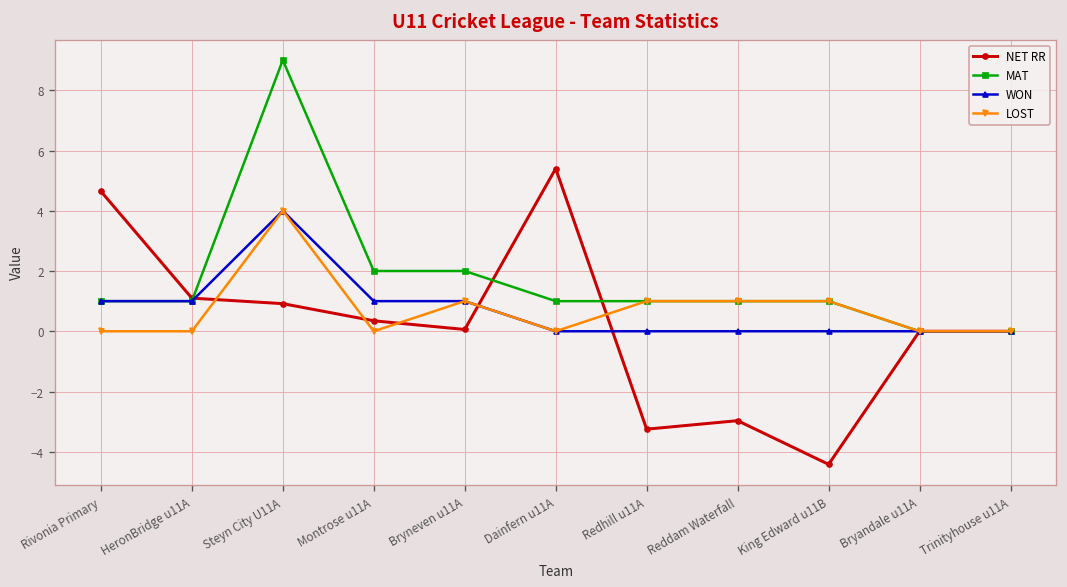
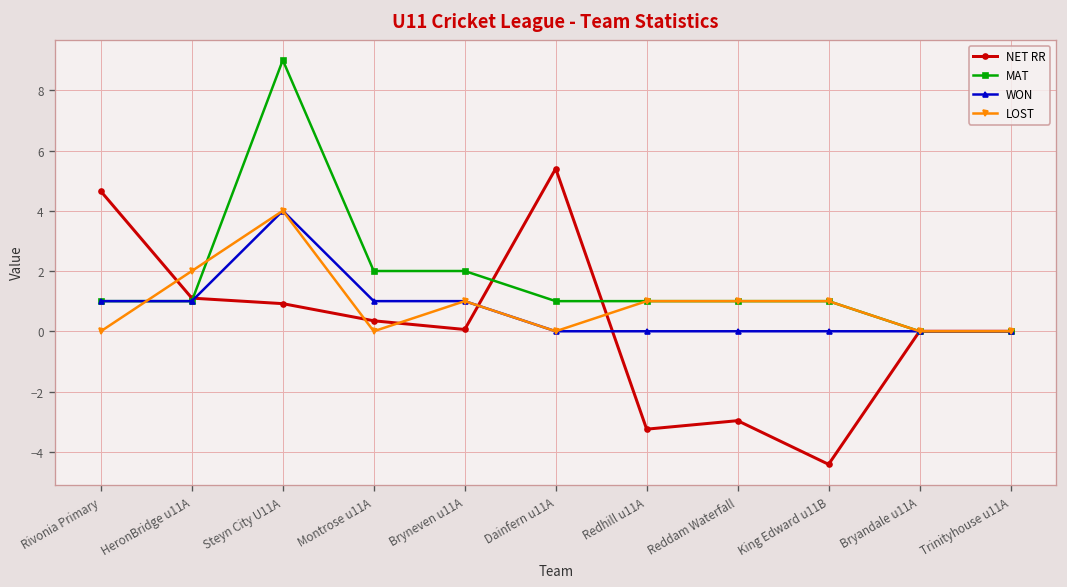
  {
    "NET RR": {
      "Rivonia Primary": 4.6,
      "Steyn City U11A": 1,
      "Montrose u11A": 0.3,
      "Bryneven u11A": 0,
      "Dainfern u11A": 5.4,
      "Redhill u11A": -3.3,
      "Reddam Waterfall": -3,
      "King Edward u11B": -4.4
    },
    "MAT": {
      "Steyn City U11A": 9,
      "Montrose u11A": 2,
      "Bryneven u11A": 2,
      "Dainfern u11A": 1
    },
    "WON": {
      "Montrose u11A": 1,
      "Redhill u11A": 0,
      "Reddam Waterfall": 0,
      "King Edward u11B": 0
    },
    "LOST": {
      "Rivonia Primary": 0,
-     "HeronBridge u11A": 0,
+     "HeronBridge u11A": 2,
      "Montrose u11A": 0
    }
  }
